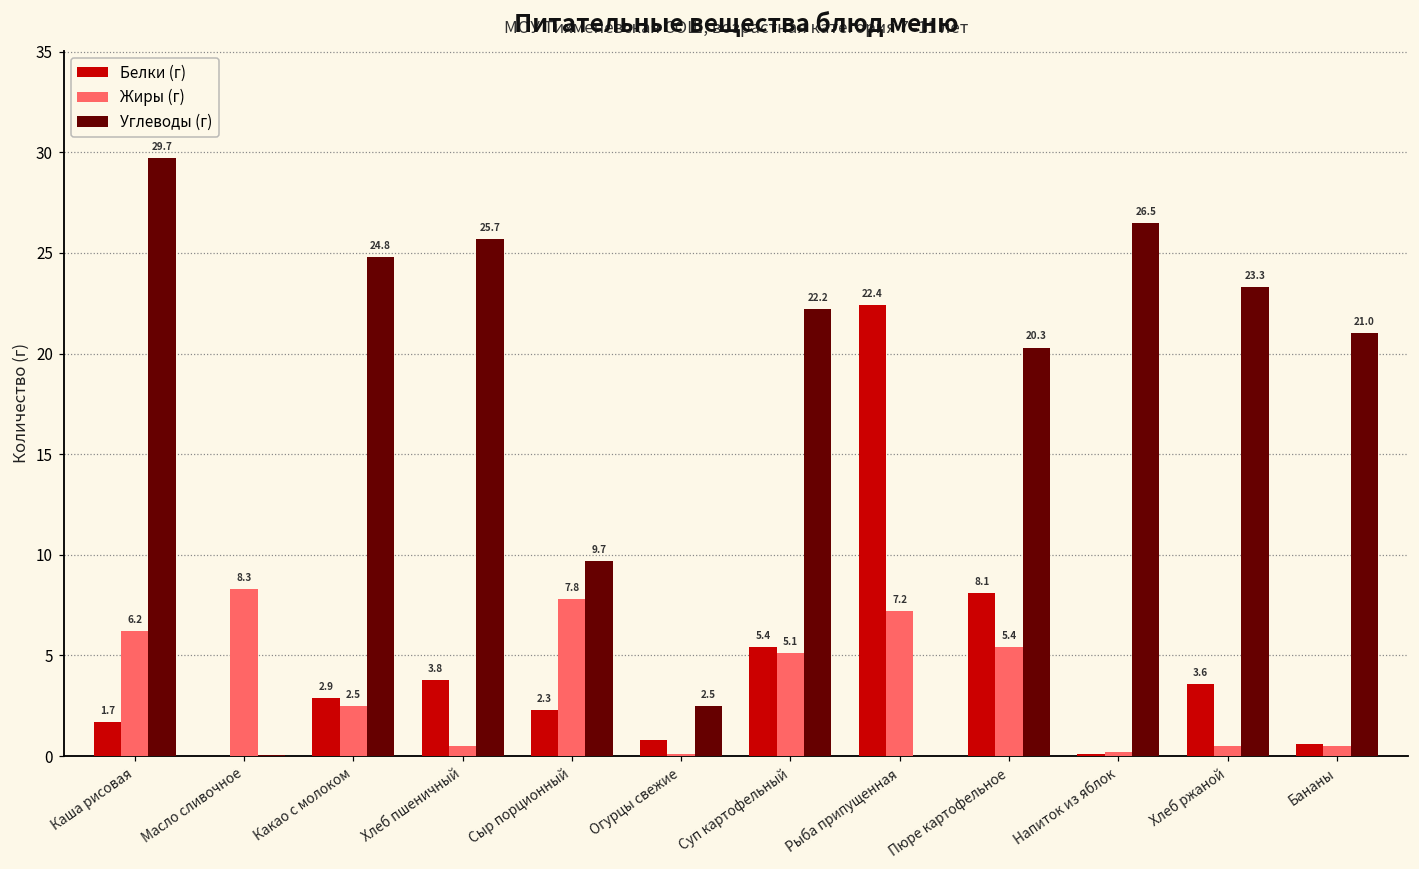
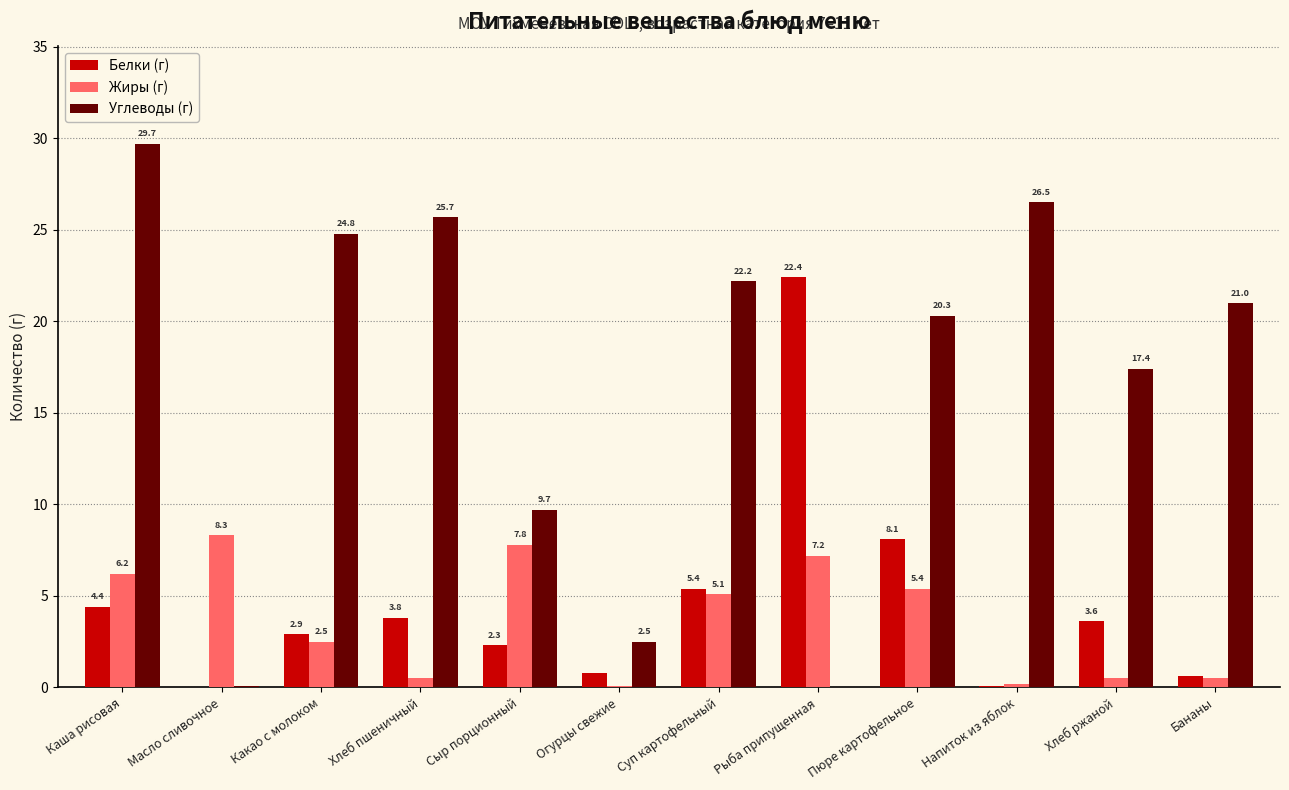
  {
    "Белки (г)": {
-     "Каша рисовая": 1.7,
+     "Каша рисовая": 4.4,
      "Какао с молоком": 2.9,
      "Хлеб пшеничный": 3.8,
      "Сыр порционный": 2.3,
      "Суп картофельный": 5.4,
      "Рыба припущенная": 22.4,
      "Пюре картофельное": 8.1,
      "Хлеб ржаной": 3.6
    },
    "Жиры (г)": {
      "Каша рисовая": 6.2,
      "Масло сливочное": 8.3,
      "Какао с молоком": 2.5,
      "Сыр порционный": 7.8,
      "Суп картофельный": 5.1,
      "Рыба припущенная": 7.2,
      "Пюре картофельное": 5.4
    },
    "Углеводы (г)": {
      "Каша рисовая": 29.7,
      "Какао с молоком": 24.8,
      "Хлеб пшеничный": 25.7,
      "Сыр порционный": 9.7,
      "Огурцы свежие": 2.5,
      "Суп картофельный": 22.2,
      "Пюре картофельное": 20.3,
      "Напиток из яблок": 26.5,
-     "Хлеб ржаной": 23.3,
+     "Хлеб ржаной": 17.4,
      "Бананы": 21.0
    }
  }
